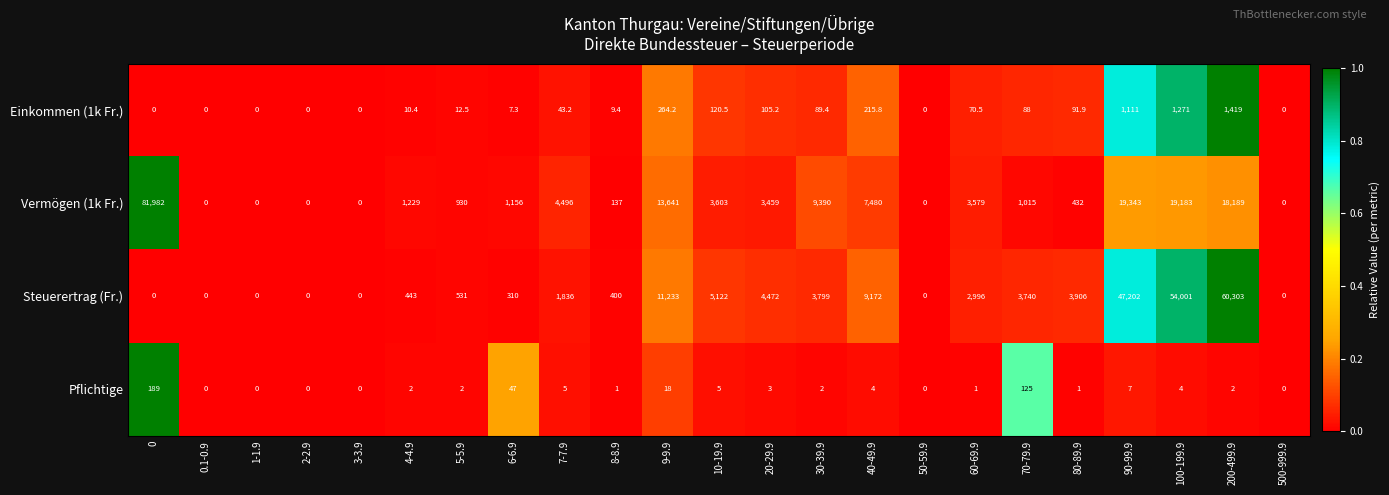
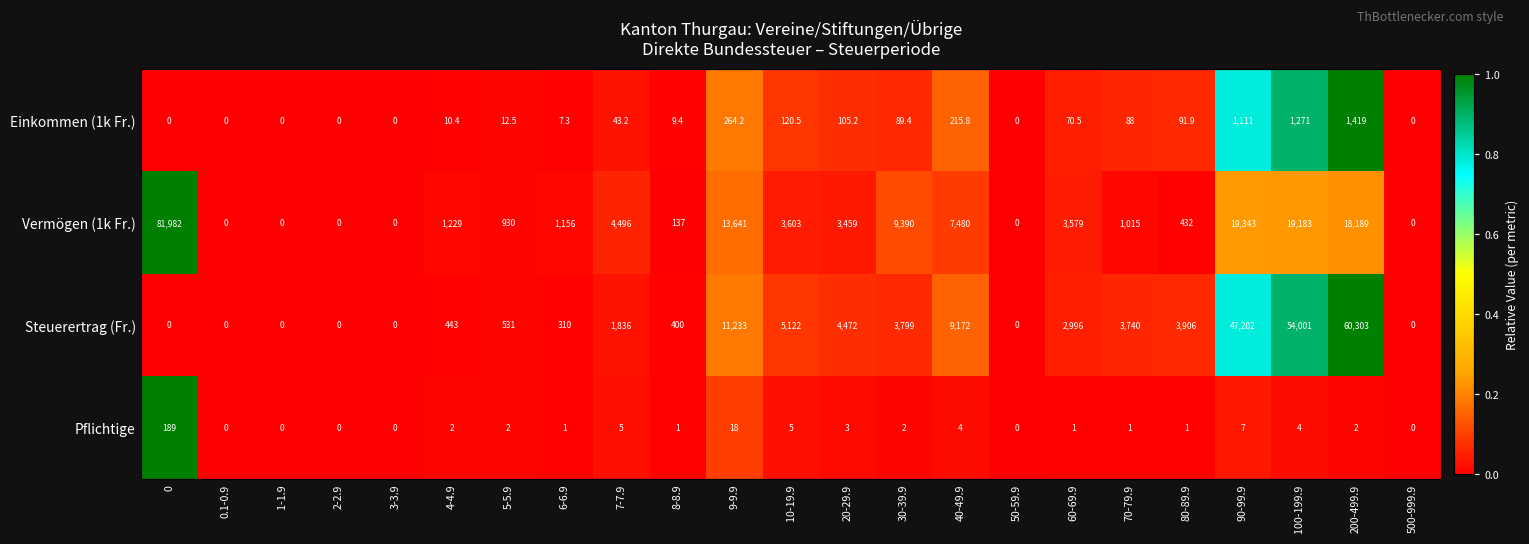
  {
    "Einkommen (1k Fr.)": {
      "0": "0",
      "0.1-0.9": "0",
      "1-1.9": "0",
      "2-2.9": "0",
      "3-3.9": "0",
      "4-4.9": "10.4",
      "5-5.9": "12.5",
      "6-6.9": "7.3",
      "7-7.9": "43.2",
      "8-8.9": "9.4",
      "9-9.9": "264.2",
      "10-19.9": "120.5",
      "20-29.9": "105.2",
      "30-39.9": "89.4",
      "40-49.9": "215.8",
      "50-59.9": "0",
      "60-69.9": "70.5",
      "70-79.9": "88",
      "80-89.9": "91.9",
      "90-99.9": "1,111",
      "100-199.9": "1,271",
      "200-499.9": "1,419",
      "500-999.9": "0"
    },
    "Vermögen (1k Fr.)": {
      "0": "81,982",
      "0.1-0.9": "0",
      "1-1.9": "0",
      "2-2.9": "0",
      "3-3.9": "0",
      "4-4.9": "1,229",
      "5-5.9": "930",
      "6-6.9": "1,156",
      "7-7.9": "4,496",
      "8-8.9": "137",
      "9-9.9": "13,641",
      "10-19.9": "3,603",
      "20-29.9": "3,459",
      "30-39.9": "9,390",
      "40-49.9": "7,480",
      "50-59.9": "0",
      "60-69.9": "3,579",
      "70-79.9": "1,015",
      "80-89.9": "432",
      "90-99.9": "19,343",
      "100-199.9": "19,183",
      "200-499.9": "18,189",
      "500-999.9": "0"
    },
    "Steuerertrag (Fr.)": {
      "0": "0",
      "0.1-0.9": "0",
      "1-1.9": "0",
      "2-2.9": "0",
      "3-3.9": "0",
      "4-4.9": "443",
      "5-5.9": "531",
      "6-6.9": "310",
      "7-7.9": "1,836",
      "8-8.9": "400",
      "9-9.9": "11,233",
      "10-19.9": "5,122",
      "20-29.9": "4,472",
      "30-39.9": "3,799",
      "40-49.9": "9,172",
      "50-59.9": "0",
      "60-69.9": "2,996",
      "70-79.9": "3,740",
      "80-89.9": "3,906",
      "90-99.9": "47,202",
      "100-199.9": "54,001",
      "200-499.9": "60,303",
      "500-999.9": "0"
    },
    "Pflichtige": {
      "0": "189",
      "0.1-0.9": "0",
      "1-1.9": "0",
      "2-2.9": "0",
      "3-3.9": "0",
      "4-4.9": "2",
      "5-5.9": "2",
-     "6-6.9": "47",
+     "6-6.9": "1",
      "7-7.9": "5",
      "8-8.9": "1",
      "9-9.9": "18",
      "10-19.9": "5",
      "20-29.9": "3",
      "30-39.9": "2",
      "40-49.9": "4",
      "50-59.9": "0",
      "60-69.9": "1",
-     "70-79.9": "125",
+     "70-79.9": "1",
      "80-89.9": "1",
      "90-99.9": "7",
      "100-199.9": "4",
      "200-499.9": "2",
      "500-999.9": "0"
    }
  }
